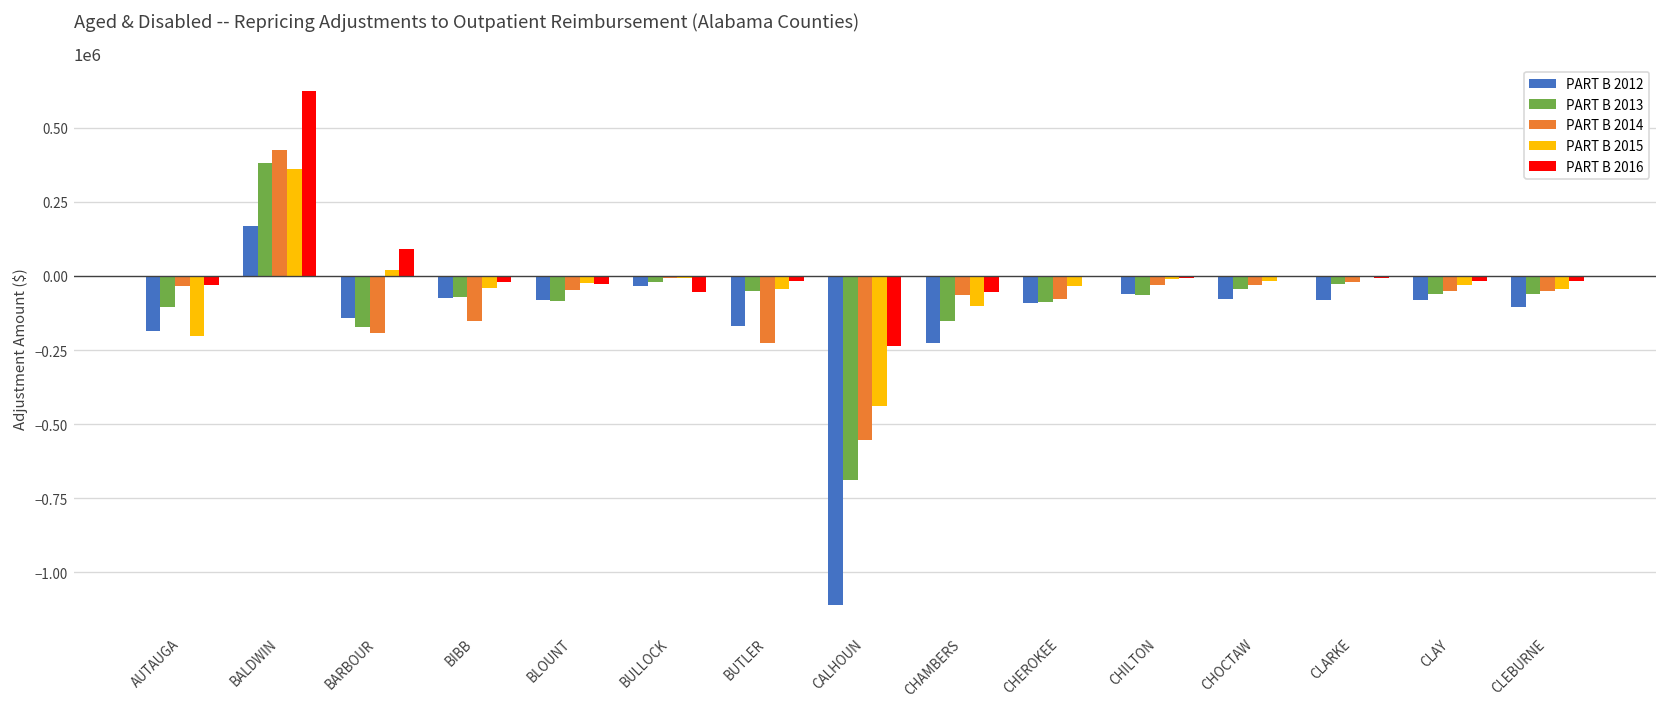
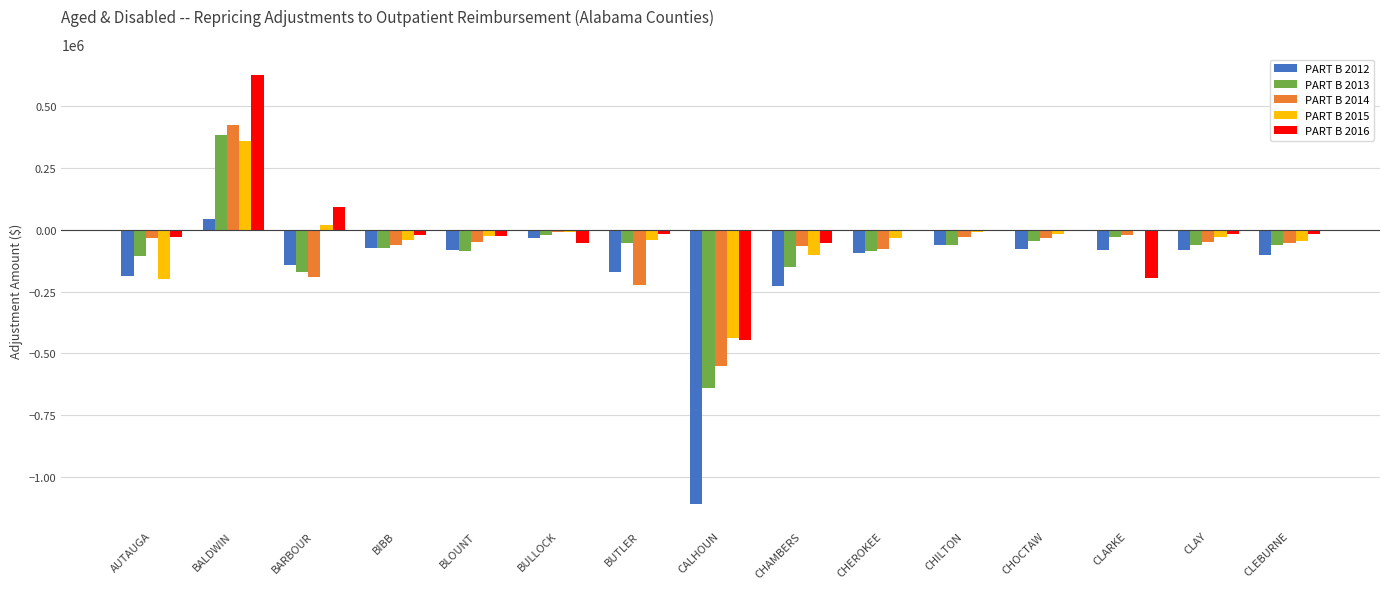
  {
    "PART B 2012": {
      "AUTAUGA": -190000,
-     "BALDWIN": 170000,
+     "BALDWIN": 40000,
      "BARBOUR": -140000,
      "BIBB": -70000,
      "BLOUNT": -80000,
      "BULLOCK": -30000,
      "BUTLER": -170000,
      "CALHOUN": -1110000,
      "CHAMBERS": -230000,
      "CHEROKEE": -90000,
      "CHILTON": -60000,
      "CHOCTAW": -80000,
      "CLARKE": -80000,
      "CLAY": -80000,
      "CLEBURNE": -100000
    },
    "PART B 2013": {
      "AUTAUGA": -110000,
      "BALDWIN": 380000,
      "BARBOUR": -170000,
      "BIBB": -70000,
      "BLOUNT": -80000,
      "BULLOCK": -20000,
      "BUTLER": -50000,
-     "CALHOUN": -690000,
+     "CALHOUN": -640000,
      "CHAMBERS": -150000,
      "CHEROKEE": -90000,
      "CHILTON": -60000,
      "CHOCTAW": -40000,
      "CLARKE": -30000,
      "CLAY": -60000,
      "CLEBURNE": -60000
    },
    "PART B 2014": {
      "AUTAUGA": -30000,
      "BALDWIN": 430000,
      "BARBOUR": -190000,
-     "BIBB": -150000,
+     "BIBB": -60000,
      "BLOUNT": -50000,
      "BUTLER": -220000,
      "CALHOUN": -550000,
      "CHAMBERS": -60000,
      "CHEROKEE": -80000,
      "CHILTON": -30000,
      "CHOCTAW": -30000,
      "CLARKE": -20000,
      "CLAY": -50000,
      "CLEBURNE": -50000
    },
    "PART B 2015": {
      "AUTAUGA": -200000,
      "BALDWIN": 360000,
      "BARBOUR": 20000,
      "BIBB": -40000,
      "BLOUNT": -30000,
      "BUTLER": -40000,
      "CALHOUN": -440000,
      "CHAMBERS": -100000,
      "CHEROKEE": -40000,
      "CHILTON": -10000,
      "CHOCTAW": -20000,
      "CLAY": -30000,
      "CLEBURNE": -40000
    },
    "PART B 2016": {
      "AUTAUGA": -30000,
      "BALDWIN": 620000,
      "BARBOUR": 90000,
      "BIBB": -20000,
      "BLOUNT": -30000,
      "BULLOCK": -50000,
      "BUTLER": -20000,
-     "CALHOUN": -240000,
+     "CALHOUN": -450000,
      "CHAMBERS": -50000,
-     "CLARKE": -10000,
+     "CLARKE": -190000,
      "CLAY": -20000,
      "CLEBURNE": -20000
    }
  }
